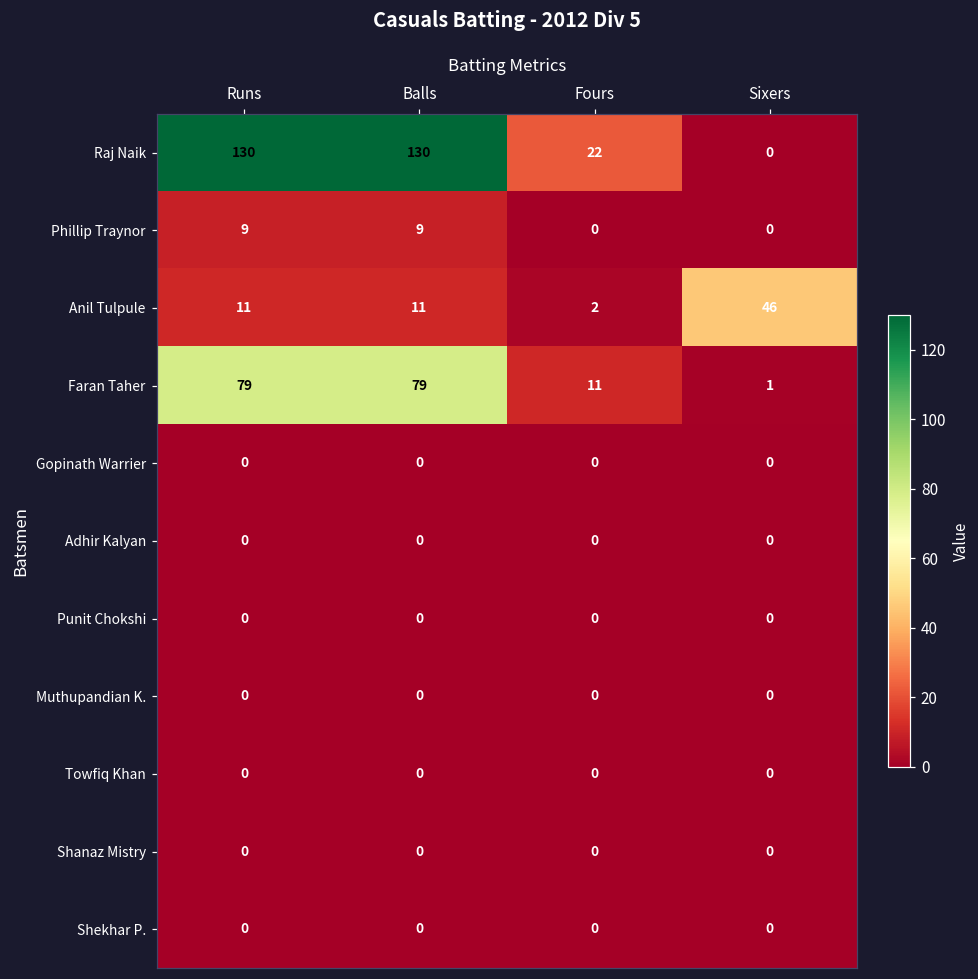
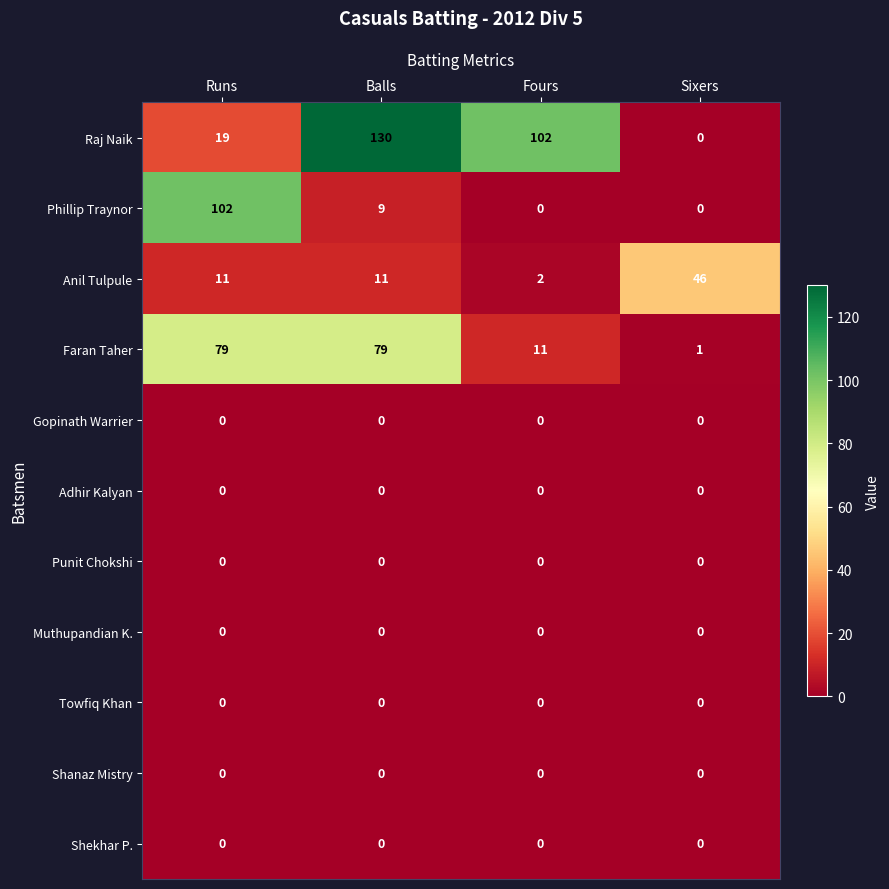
  {
    "Raj Naik": {
-     "Runs": 130,
+     "Runs": 19,
      "Balls": 130,
-     "Fours": 22,
+     "Fours": 102,
      "Sixers": 0
    },
    "Phillip Traynor": {
-     "Runs": 9,
+     "Runs": 102,
      "Balls": 9,
      "Fours": 0,
      "Sixers": 0
    },
    "Anil Tulpule": {
      "Runs": 11,
      "Balls": 11,
      "Fours": 2,
      "Sixers": 46
    },
    "Faran Taher": {
      "Runs": 79,
      "Balls": 79,
      "Fours": 11,
      "Sixers": 1
    },
    "Gopinath Warrier": {
      "Runs": 0,
      "Balls": 0,
      "Fours": 0,
      "Sixers": 0
    },
    "Adhir Kalyan": {
      "Runs": 0,
      "Balls": 0,
      "Fours": 0,
      "Sixers": 0
    },
    "Punit Chokshi": {
      "Runs": 0,
      "Balls": 0,
      "Fours": 0,
      "Sixers": 0
    },
    "Muthupandian K.": {
      "Runs": 0,
      "Balls": 0,
      "Fours": 0,
      "Sixers": 0
    },
    "Towfiq Khan": {
      "Runs": 0,
      "Balls": 0,
      "Fours": 0,
      "Sixers": 0
    },
    "Shanaz Mistry": {
      "Runs": 0,
      "Balls": 0,
      "Fours": 0,
      "Sixers": 0
    },
    "Shekhar P.": {
      "Runs": 0,
      "Balls": 0,
      "Fours": 0,
      "Sixers": 0
    }
  }
